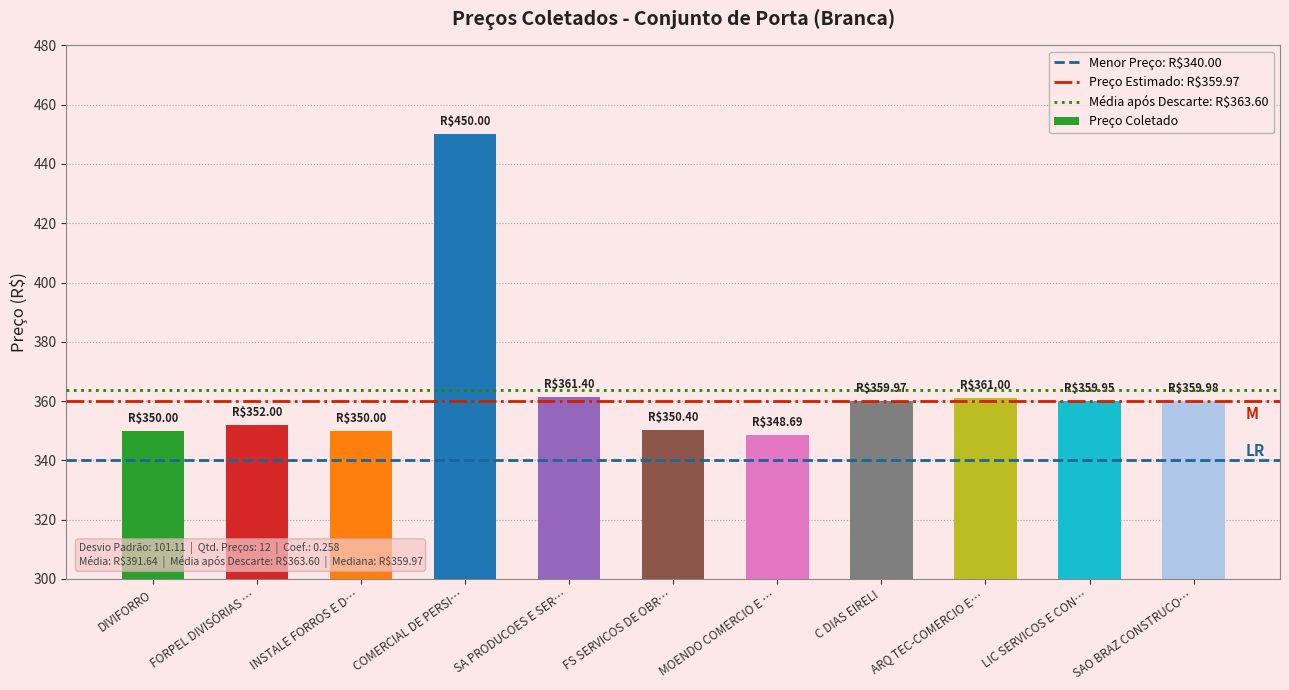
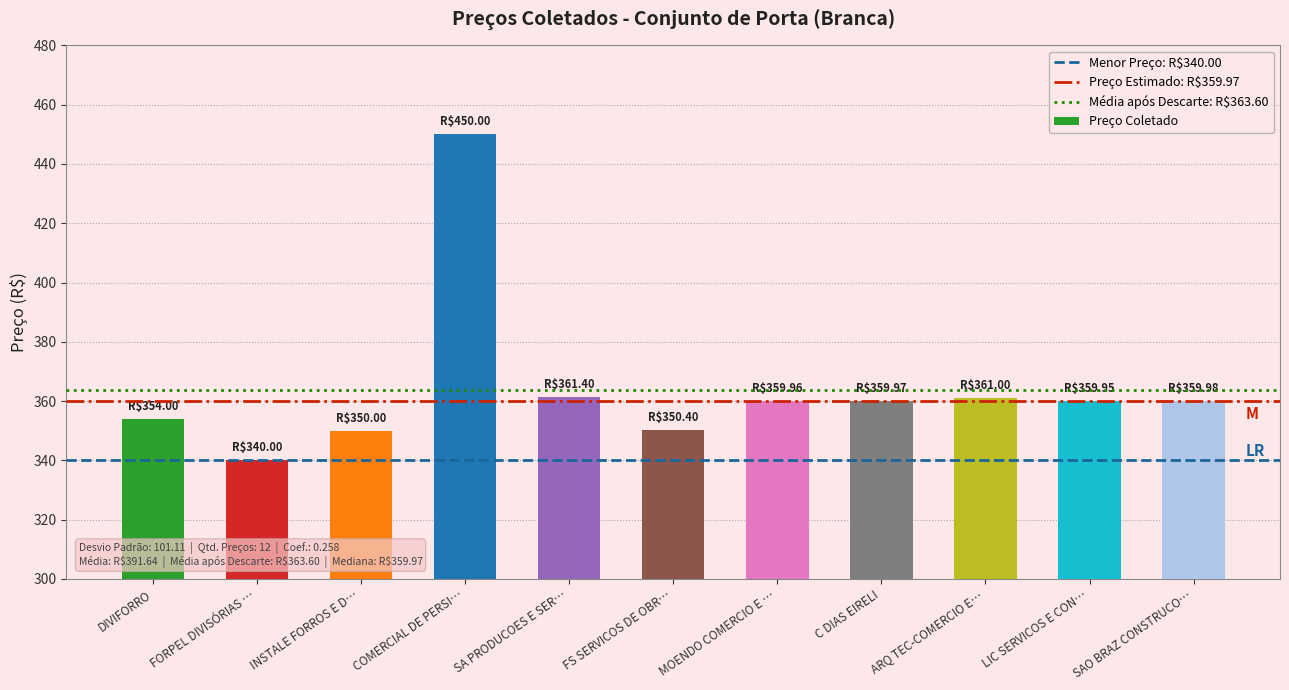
  {
-   "DIVIFORRO": "$350.00",
-   "FORPEL DIVISÓRIAS …": "$352.00",
+   "DIVIFORRO": "$354.00",
+   "FORPEL DIVISÓRIAS …": "$340.00",
    "INSTALE FORROS E D…": "$350.00",
    "COMERCIAL DE PERSI…": "$450.00",
    "SA PRODUCOES E SER…": "$361.40",
    "FS SERVICOS DE OBR…": "$350.40",
-   "MOENDO COMERCIO E …": "$348.69",
+   "MOENDO COMERCIO E …": "$359.96",
    "C DIAS EIRELI": "$359.97",
    "ARQ TEC-COMERCIO E…": "$361.00",
    "LIC SERVICOS E CON…": "$359.95",
    "SAO BRAZ CONSTRUCO…": "$359.98"
  }
